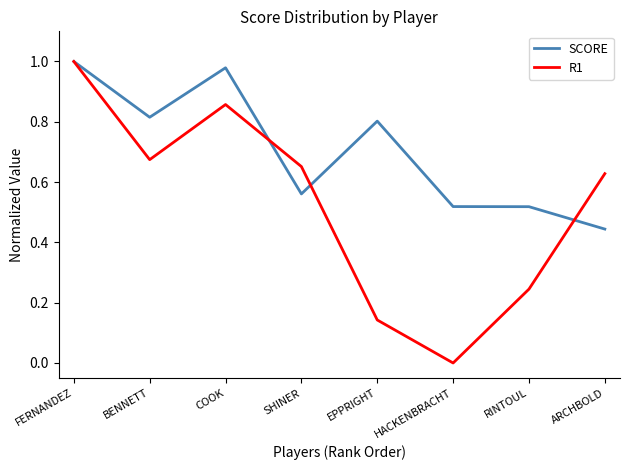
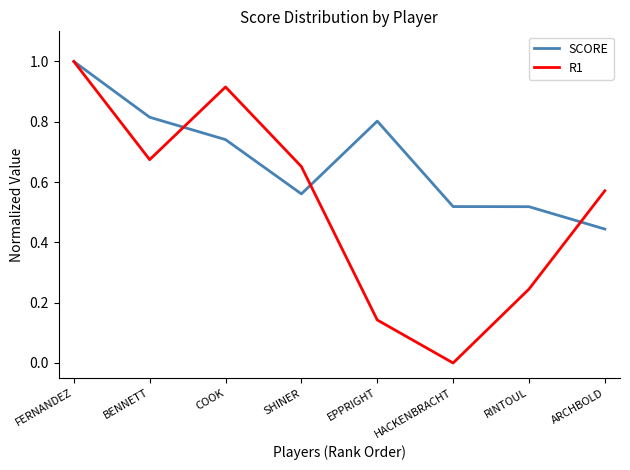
  {
    "SCORE": {
      "BENNETT": 0.82,
-     "COOK": 0.98,
+     "COOK": 0.74,
      "SHINER": 0.56,
      "EPPRIGHT": 0.80,
      "HACKENBRACHT": 0.52,
      "RINTOUL": 0.52,
      "ARCHBOLD": 0.44
    },
    "R1": {
      "BENNETT": 0.67,
-     "COOK": 0.86,
+     "COOK": 0.92,
      "SHINER": 0.65,
      "EPPRIGHT": 0.14,
      "HACKENBRACHT": 0.00,
      "RINTOUL": 0.25,
-     "ARCHBOLD": 0.63
+     "ARCHBOLD": 0.57
    }
  }
